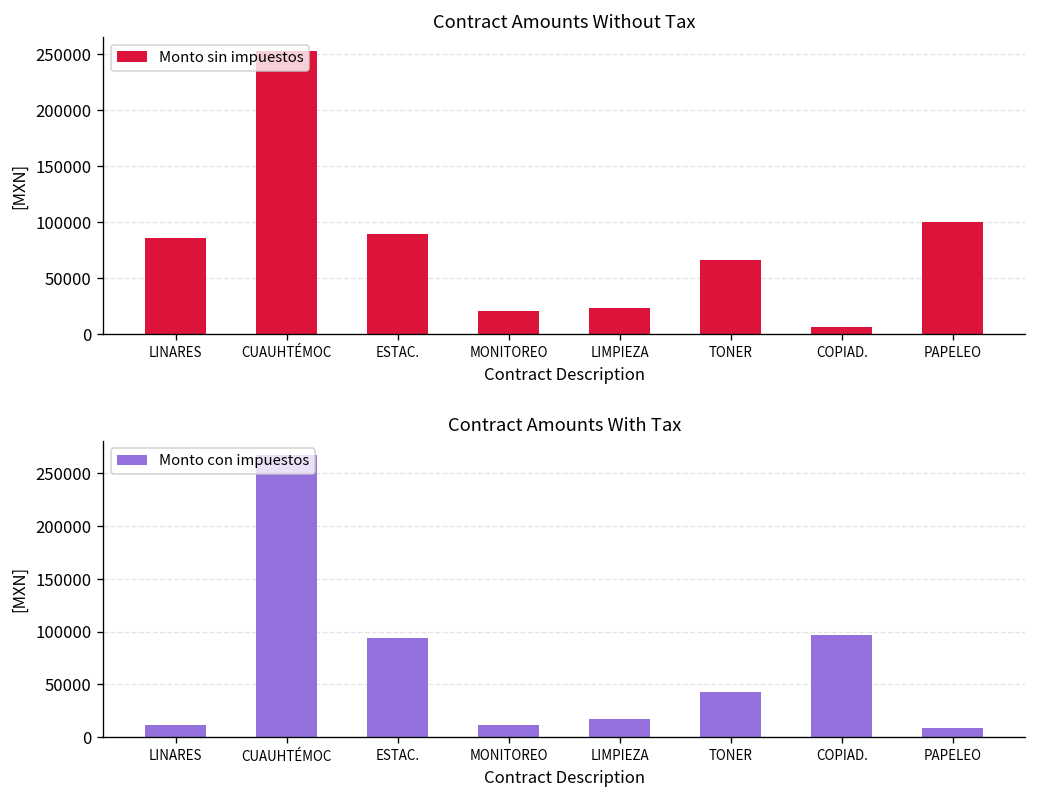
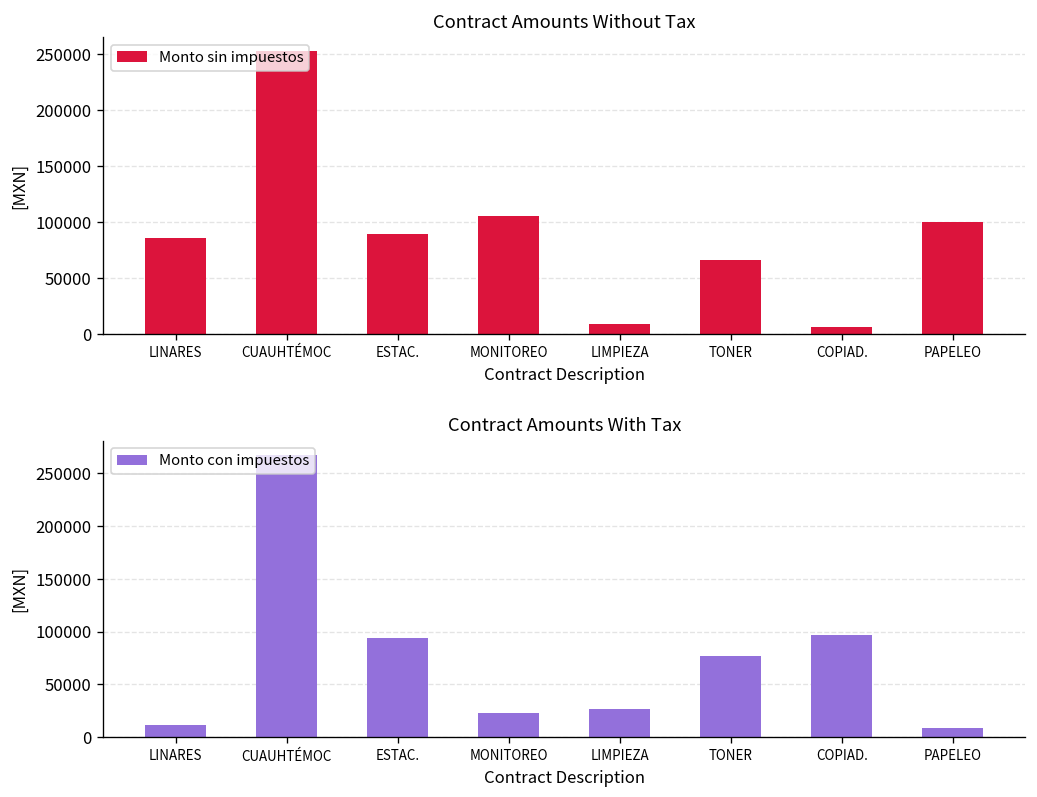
  {
    "Contract Amounts Without Tax": {
      "LINARES": 90000,
      "ESTAC.": 90000,
-     "MONITOREO": 20000,
-     "LIMPIEZA": 20000,
+     "MONITOREO": 100000,
+     "LIMPIEZA": 10000,
      "TONER": 70000,
      "COPIAD.": 10000,
      "PAPELEO": 100000
    },
    "Contract Amounts With Tax": {
      "LINARES": 10000,
      "ESTAC.": 90000,
-     "MONITOREO": 10000,
-     "LIMPIEZA": 20000,
-     "TONER": 40000,
+     "MONITOREO": 20000,
+     "LIMPIEZA": 30000,
+     "TONER": 80000,
      "COPIAD.": 100000,
      "PAPELEO": 10000
    }
  }
